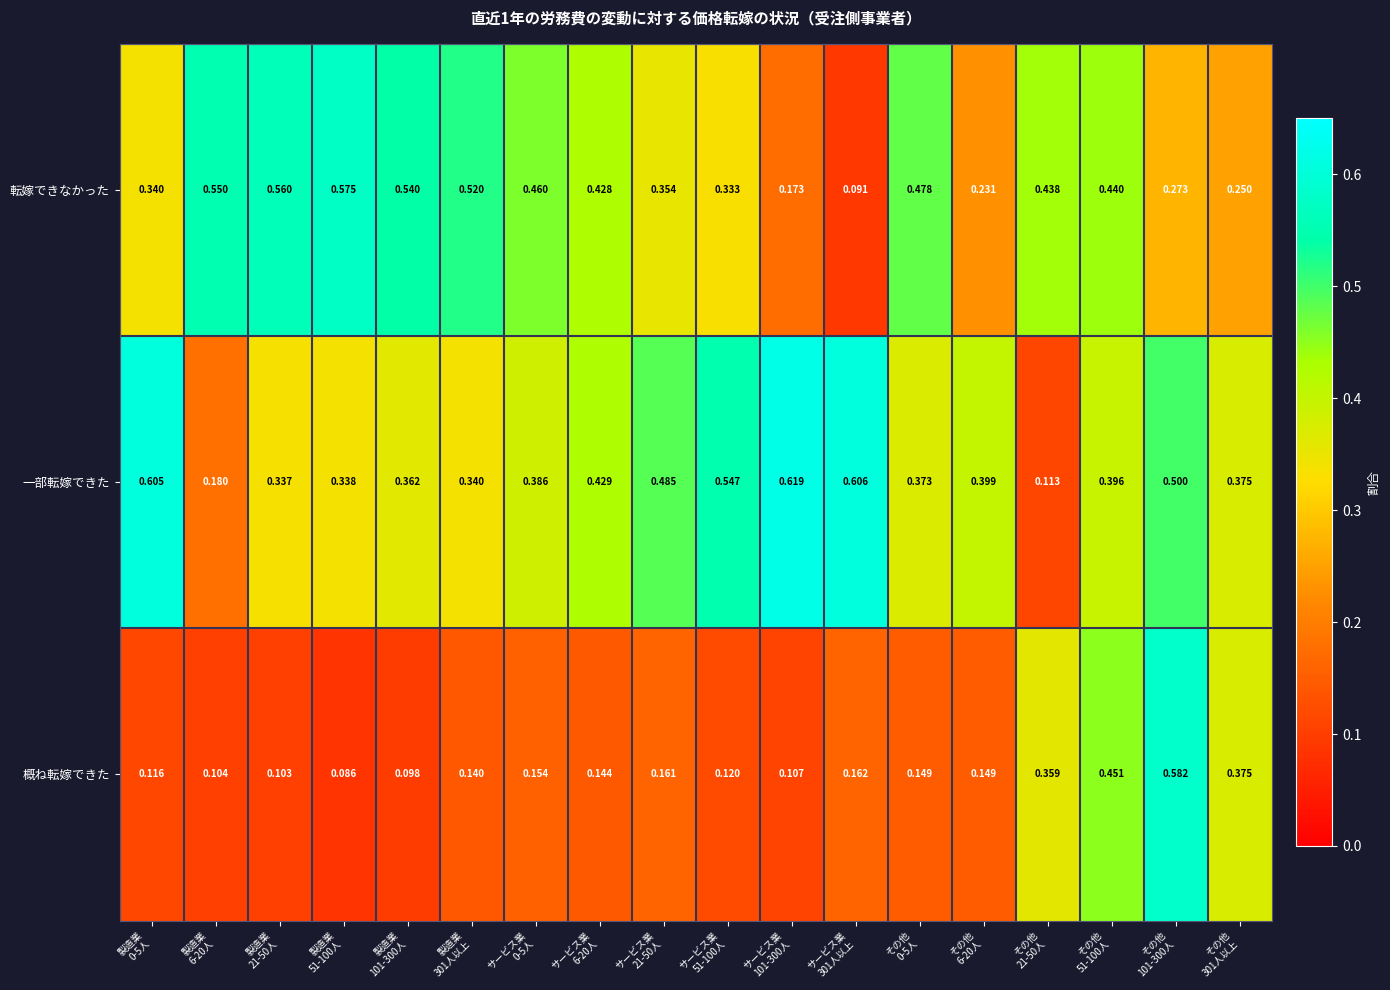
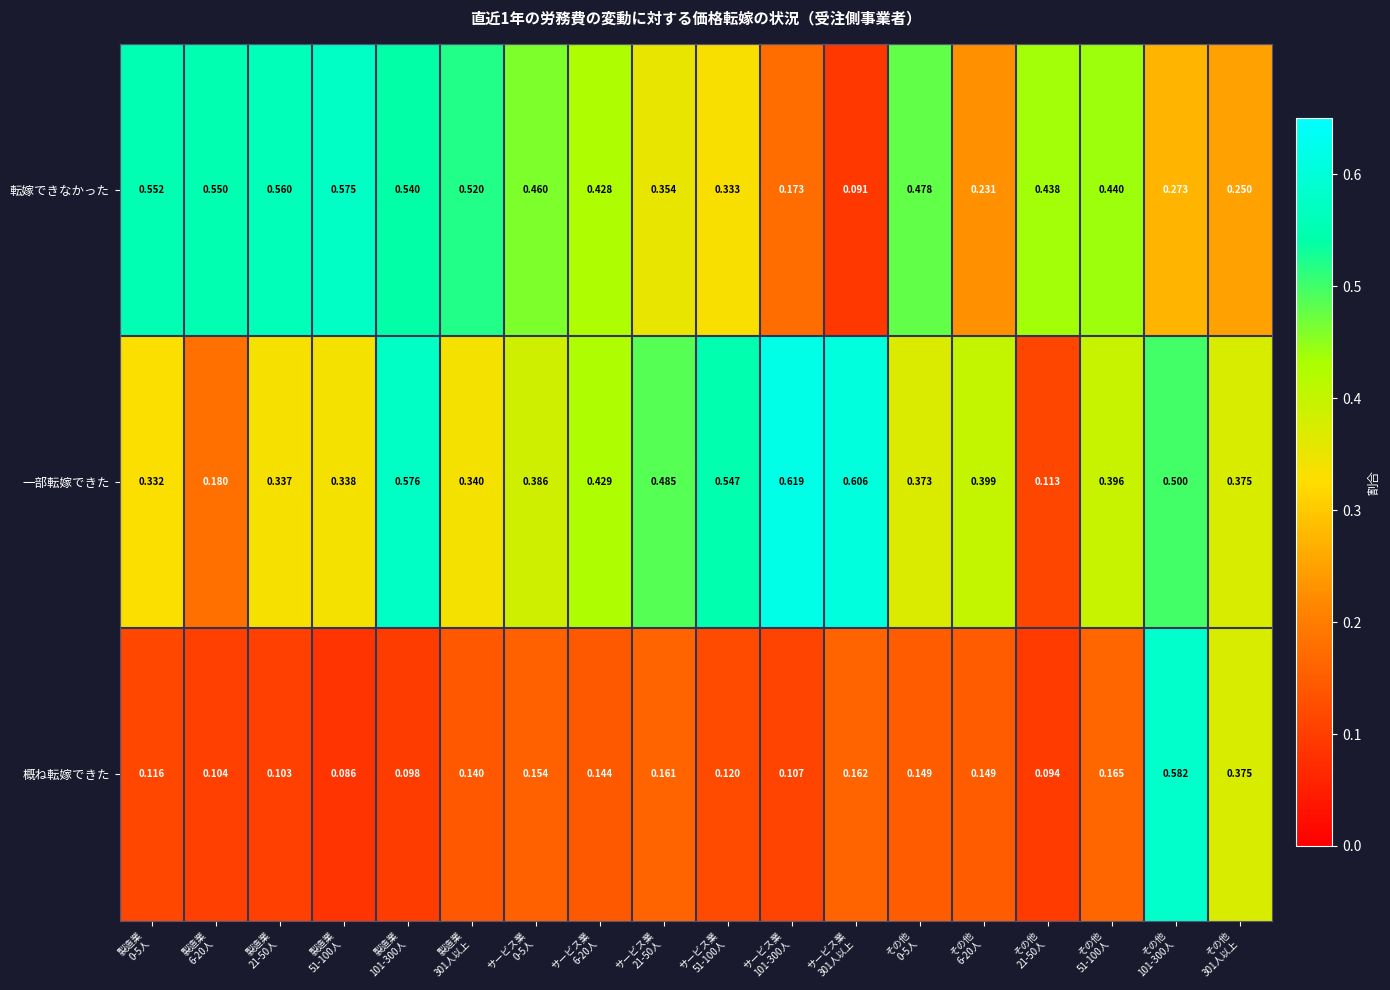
  {
    "転嫁できなかった": {
-     "製造業 0-5人": 0.340,
+     "製造業 0-5人": 0.552,
      "製造業 6-20人": 0.550,
      "製造業 21-50人": 0.560,
      "製造業 51-100人": 0.575,
      "製造業 101-300人": 0.540,
      "製造業 301人以上": 0.520,
      "サービス業 0-5人": 0.460,
      "サービス業 6-20人": 0.428,
      "サービス業 21-50人": 0.354,
      "サービス業 51-100人": 0.333,
      "サービス業 101-300人": 0.173,
      "サービス業 301人以上": 0.091,
      "その他 0-5人": 0.478,
      "その他 6-20人": 0.231,
      "その他 21-50人": 0.438,
      "その他 51-100人": 0.440,
      "その他 101-300人": 0.273,
      "その他 301人以上": 0.250
    },
    "一部転嫁できた": {
-     "製造業 0-5人": 0.605,
+     "製造業 0-5人": 0.332,
      "製造業 6-20人": 0.180,
      "製造業 21-50人": 0.337,
      "製造業 51-100人": 0.338,
-     "製造業 101-300人": 0.362,
+     "製造業 101-300人": 0.576,
      "製造業 301人以上": 0.340,
      "サービス業 0-5人": 0.386,
      "サービス業 6-20人": 0.429,
      "サービス業 21-50人": 0.485,
      "サービス業 51-100人": 0.547,
      "サービス業 101-300人": 0.619,
      "サービス業 301人以上": 0.606,
      "その他 0-5人": 0.373,
      "その他 6-20人": 0.399,
      "その他 21-50人": 0.113,
      "その他 51-100人": 0.396,
      "その他 101-300人": 0.500,
      "その他 301人以上": 0.375
    },
    "概ね転嫁できた": {
      "製造業 0-5人": 0.116,
      "製造業 6-20人": 0.104,
      "製造業 21-50人": 0.103,
      "製造業 51-100人": 0.086,
      "製造業 101-300人": 0.098,
      "製造業 301人以上": 0.140,
      "サービス業 0-5人": 0.154,
      "サービス業 6-20人": 0.144,
      "サービス業 21-50人": 0.161,
      "サービス業 51-100人": 0.120,
      "サービス業 101-300人": 0.107,
      "サービス業 301人以上": 0.162,
      "その他 0-5人": 0.149,
      "その他 6-20人": 0.149,
-     "その他 21-50人": 0.359,
-     "その他 51-100人": 0.451,
+     "その他 21-50人": 0.094,
+     "その他 51-100人": 0.165,
      "その他 101-300人": 0.582,
      "その他 301人以上": 0.375
    }
  }
